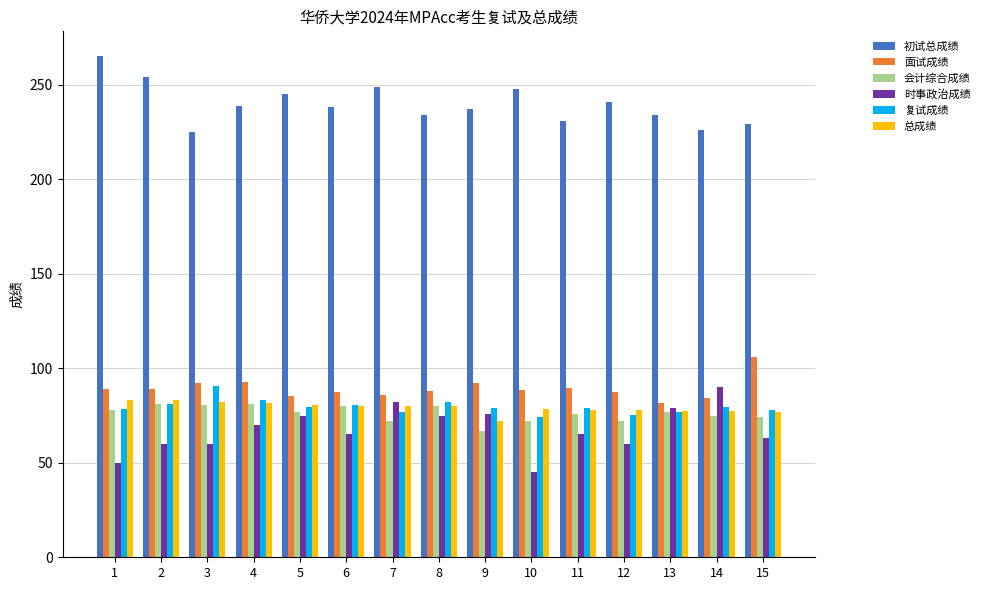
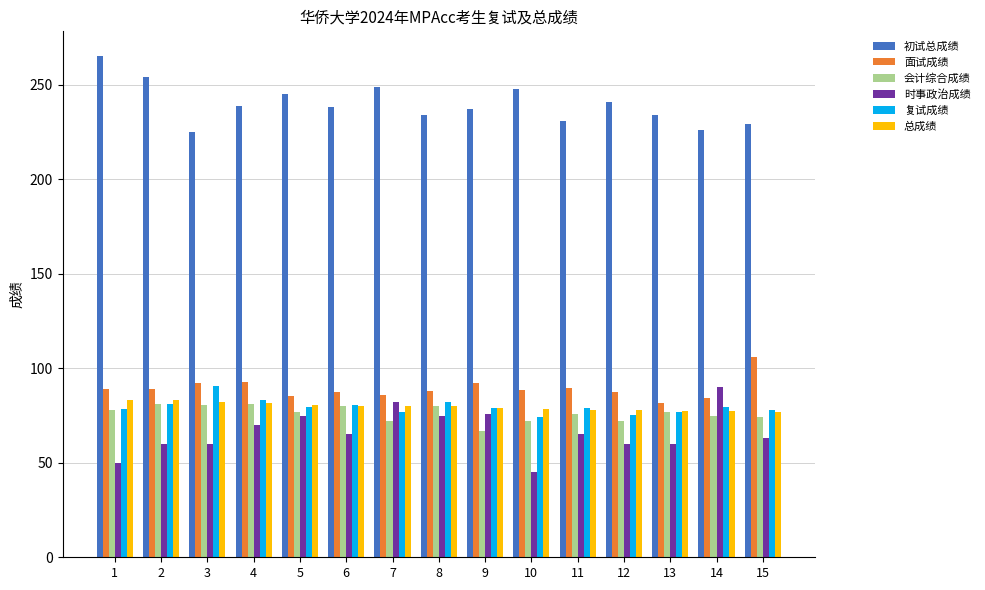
  {
    "初试总成绩": {
      "1": 265,
      "2": 254,
      "3": 225,
      "4": 239,
      "5": 245,
      "6": 238,
      "7": 249,
      "8": 234,
      "9": 237,
      "10": 248,
      "11": 231,
      "12": 241,
      "13": 234,
      "14": 226,
      "15": 229
    },
    "面试成绩": {
      "1": 89,
      "2": 89,
      "3": 92,
      "4": 93,
      "5": 85,
      "6": 88,
      "7": 86,
      "8": 88,
      "9": 92,
      "10": 88,
      "11": 89,
      "12": 87,
      "13": 82,
      "14": 84,
      "15": 106
    },
    "会计综合成绩": {
      "1": 78,
      "2": 81,
      "3": 81,
      "4": 81,
      "5": 77,
      "6": 80,
      "7": 72,
      "8": 80,
      "9": 67,
      "10": 72,
      "11": 76,
      "12": 72,
      "13": 77,
      "14": 75,
      "15": 74
    },
    "时事政治成绩": {
      "1": 50,
      "2": 60,
      "3": 60,
      "4": 70,
      "5": 75,
      "6": 65,
      "7": 82,
      "8": 75,
      "9": 76,
      "10": 45,
      "11": 65,
      "12": 60,
-     "13": 79,
+     "13": 60,
      "14": 90,
      "15": 63
    },
    "复试成绩": {
      "1": 79,
      "2": 81,
      "3": 91,
      "4": 83,
      "5": 79,
      "6": 81,
      "7": 77,
      "8": 82,
      "9": 79,
      "10": 74,
      "11": 79,
      "12": 75,
      "13": 77,
      "14": 79,
      "15": 78
    },
    "总成绩": {
      "1": 83,
      "2": 83,
      "3": 82,
      "4": 82,
      "5": 80,
      "6": 80,
      "7": 80,
      "8": 80,
-     "9": 72,
+     "9": 79,
      "10": 78,
      "11": 78,
      "12": 78,
      "13": 77,
      "14": 77,
      "15": 77
    }
  }
